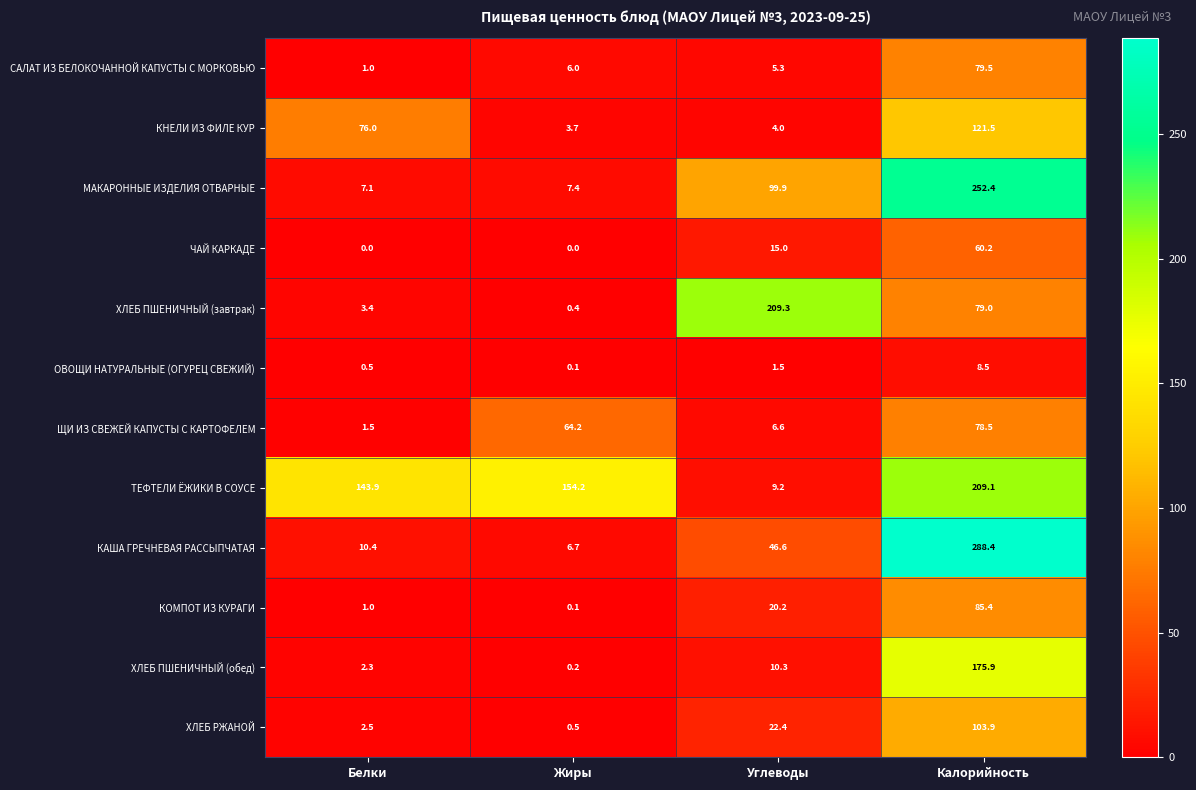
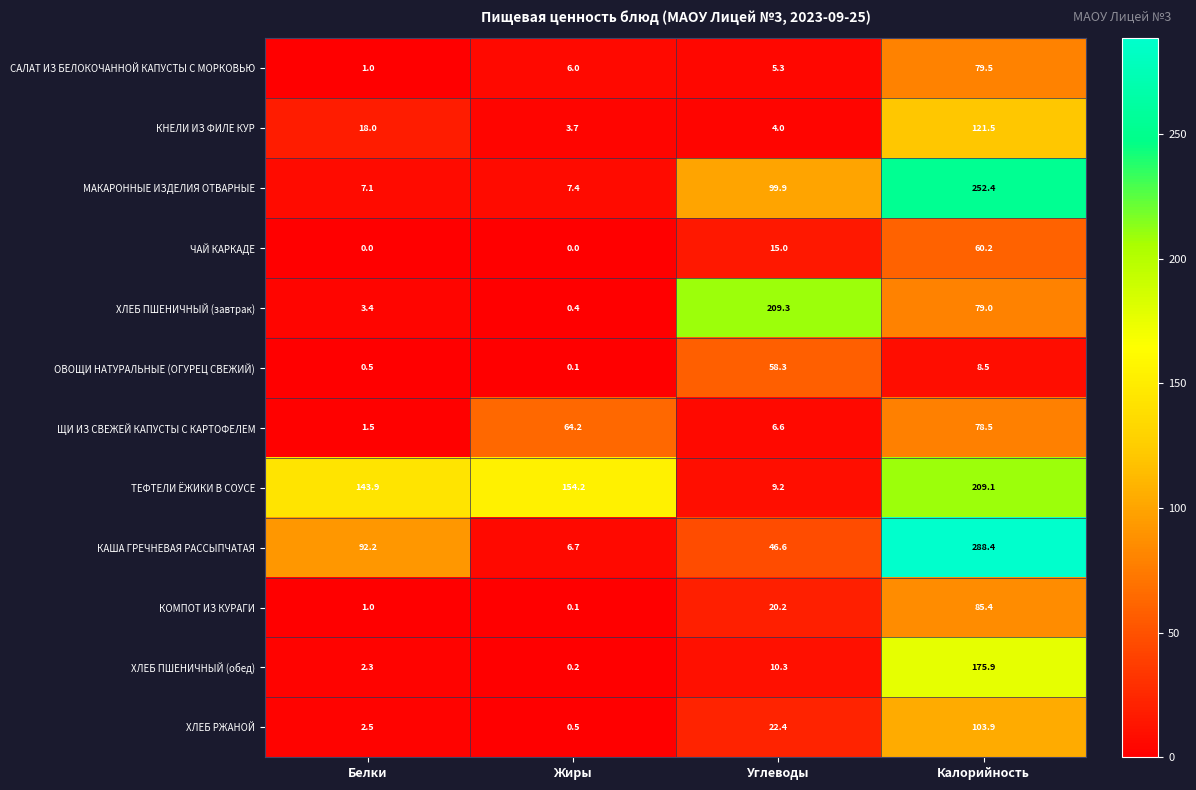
  {
    "САЛАТ ИЗ БЕЛОКОЧАННОЙ КАПУСТЫ С МОРКОВЬЮ": {
      "Белки": 1.0,
      "Жиры": 6.0,
      "Углеводы": 5.3,
      "Калорийность": 79.5
    },
    "КНЕЛИ ИЗ ФИЛЕ КУР": {
-     "Белки": 76.0,
+     "Белки": 18.0,
      "Жиры": 3.7,
      "Углеводы": 4.0,
      "Калорийность": 121.5
    },
    "МАКАРОННЫЕ ИЗДЕЛИЯ ОТВАРНЫЕ": {
      "Белки": 7.1,
      "Жиры": 7.4,
      "Углеводы": 99.9,
      "Калорийность": 252.4
    },
    "ЧАЙ КАРКАДЕ": {
      "Белки": 0.0,
      "Жиры": 0.0,
      "Углеводы": 15.0,
      "Калорийность": 60.2
    },
    "ХЛЕБ ПШЕНИЧНЫЙ (завтрак)": {
      "Белки": 3.4,
      "Жиры": 0.4,
      "Углеводы": 209.3,
      "Калорийность": 79.0
    },
    "ОВОЩИ НАТУРАЛЬНЫЕ (ОГУРЕЦ СВЕЖИЙ)": {
      "Белки": 0.5,
      "Жиры": 0.1,
-     "Углеводы": 1.5,
+     "Углеводы": 58.3,
      "Калорийность": 8.5
    },
    "ЩИ ИЗ СВЕЖЕЙ КАПУСТЫ С КАРТОФЕЛЕМ": {
      "Белки": 1.5,
      "Жиры": 64.2,
      "Углеводы": 6.6,
      "Калорийность": 78.5
    },
    "ТЕФТЕЛИ ЁЖИКИ В СОУСЕ": {
      "Белки": 143.9,
      "Жиры": 154.2,
      "Углеводы": 9.2,
      "Калорийность": 209.1
    },
    "КАША ГРЕЧНЕВАЯ РАССЫПЧАТАЯ": {
-     "Белки": 10.4,
+     "Белки": 92.2,
      "Жиры": 6.7,
      "Углеводы": 46.6,
      "Калорийность": 288.4
    },
    "КОМПОТ ИЗ КУРАГИ": {
      "Белки": 1.0,
      "Жиры": 0.1,
      "Углеводы": 20.2,
      "Калорийность": 85.4
    },
    "ХЛЕБ ПШЕНИЧНЫЙ (обед)": {
      "Белки": 2.3,
      "Жиры": 0.2,
      "Углеводы": 10.3,
      "Калорийность": 175.9
    },
    "ХЛЕБ РЖАНОЙ": {
      "Белки": 2.5,
      "Жиры": 0.5,
      "Углеводы": 22.4,
      "Калорийность": 103.9
    }
  }
